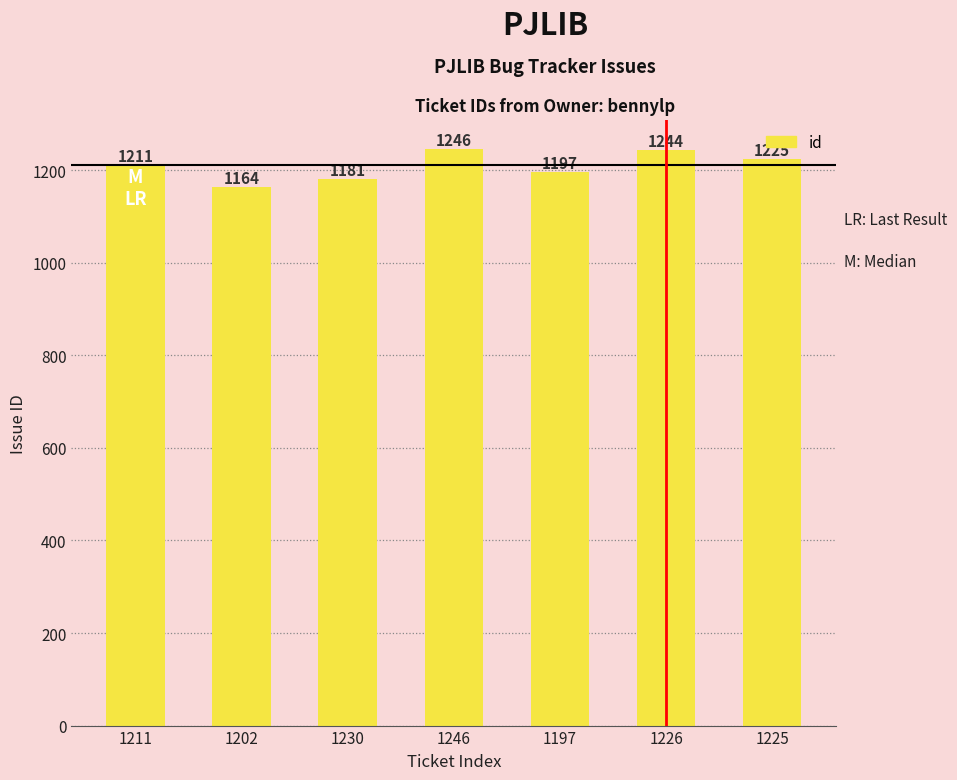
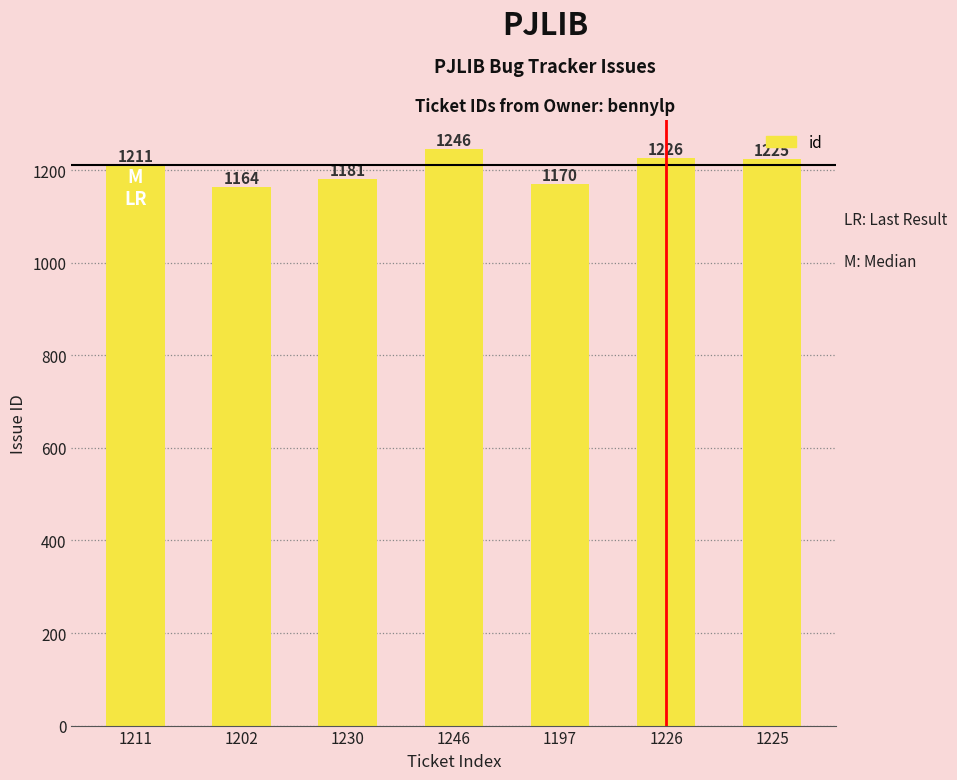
  {
    "1211": 1211,
    "1202": 1164,
    "1230": 1181,
    "1246": 1246,
-   "1197": 1197,
-   "1226": 1244
+   "1197": 1170,
+   "1226": 1226
  }
